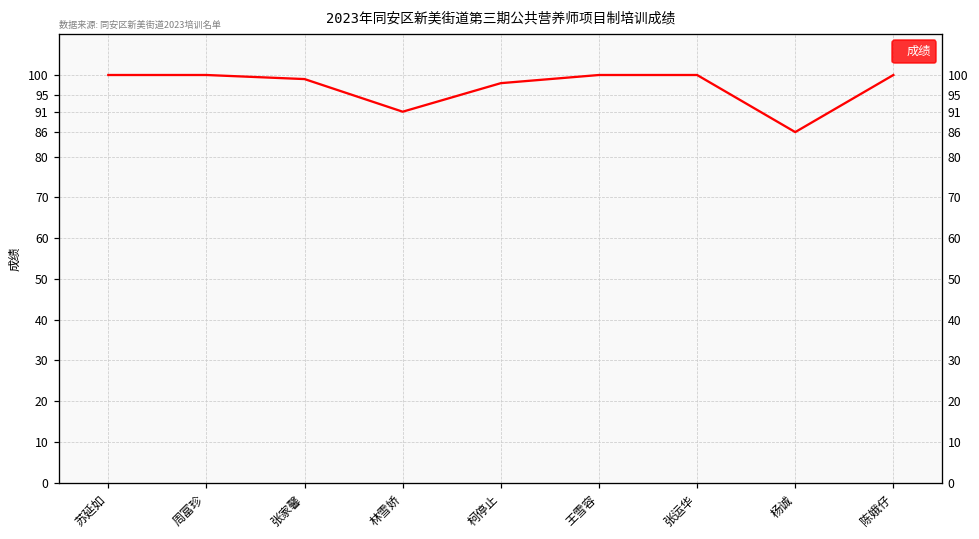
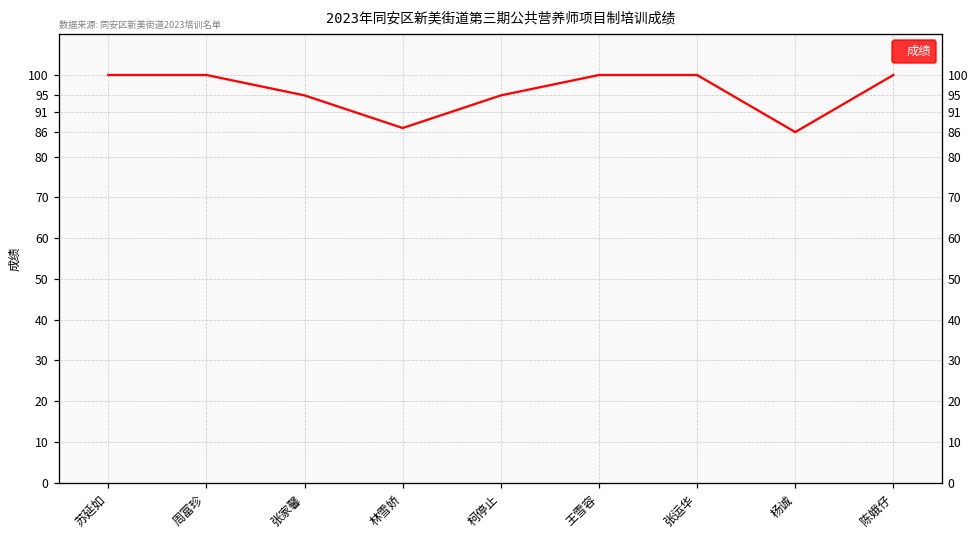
  {
    "苏延如": 100,
    "周富珍": 100,
-   "张家馨": 99,
-   "林雪娇": 91,
-   "柯停止": 98,
+   "张家馨": 95,
+   "林雪娇": 87,
+   "柯停止": 95,
    "王雪容": 100,
    "张运华": 100,
    "杨诚": 86,
    "陈娥仔": 100
  }
